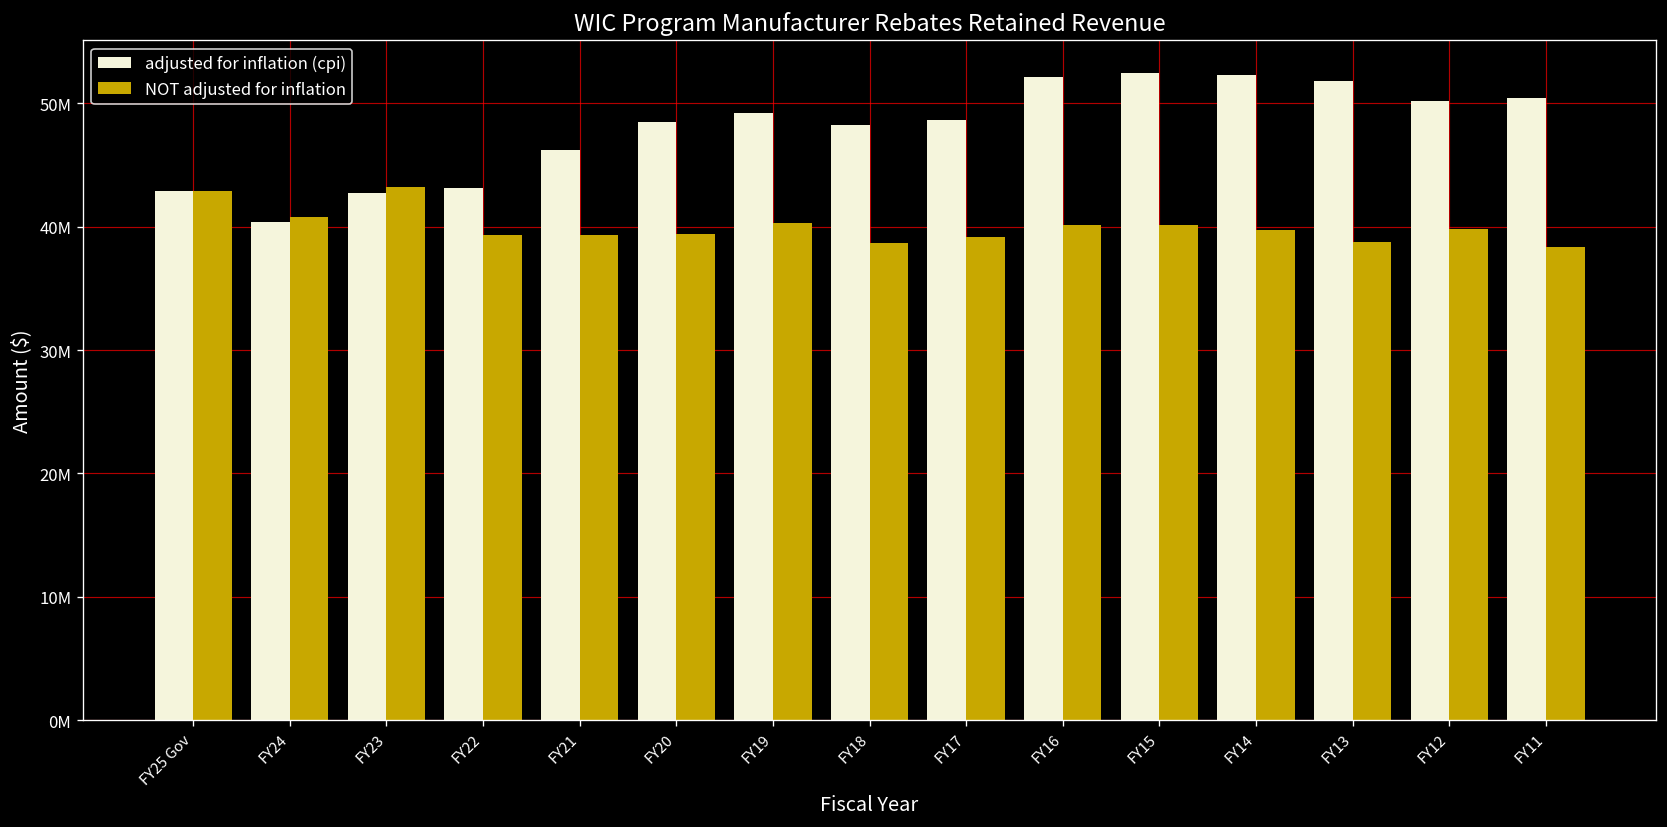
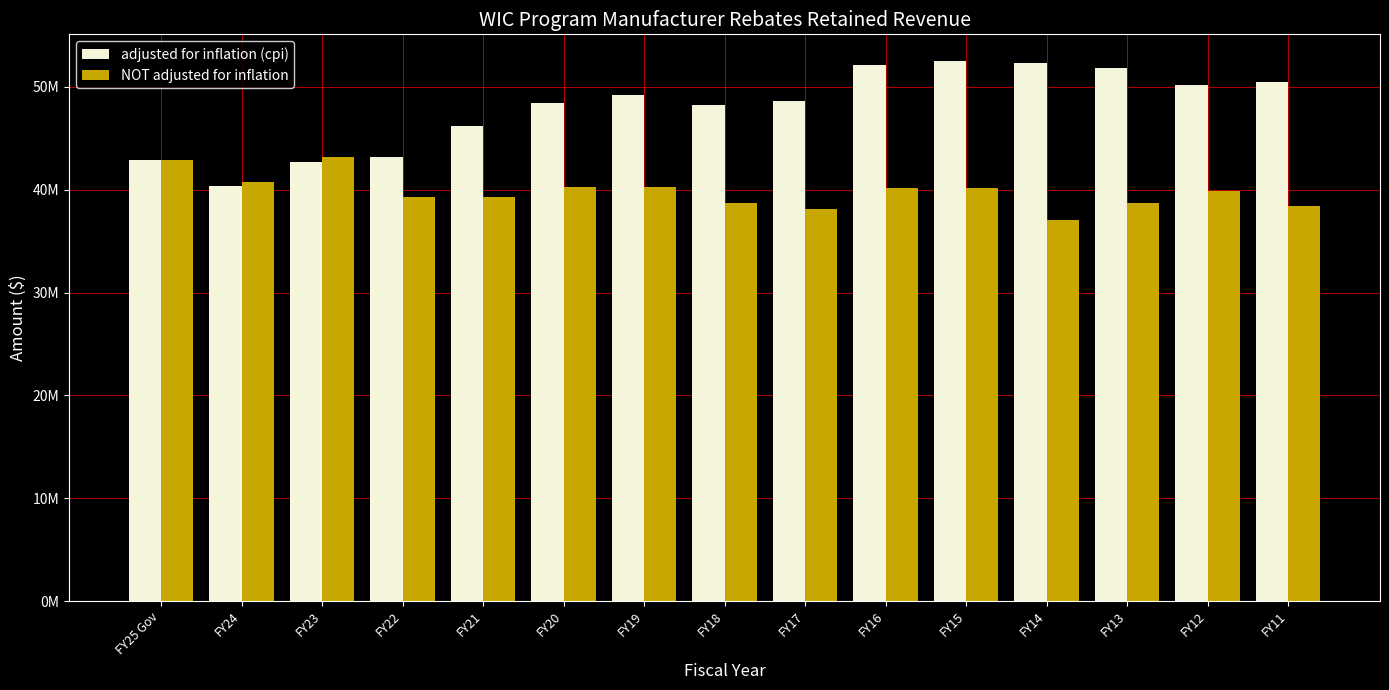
  {
    "adjusted for inflation (cpi)": {
      "FY25 Gov": 42900000,
      "FY24": 40400000,
      "FY23": 42700000,
      "FY22": 43100000,
      "FY21": 46200000,
      "FY20": 48400000,
      "FY19": 49200000,
      "FY18": 48200000,
      "FY17": 48600000,
      "FY16": 52100000,
      "FY15": 52500000,
      "FY14": 52300000,
      "FY13": 51800000,
      "FY12": 50100000,
      "FY11": 50400000
    },
    "NOT adjusted for inflation": {
      "FY25 Gov": 42900000,
      "FY24": 40800000,
      "FY23": 43200000,
      "FY22": 39300000,
      "FY21": 39300000,
-     "FY20": 39400000,
+     "FY20": 40300000,
      "FY19": 40300000,
      "FY18": 38700000,
-     "FY17": 39100000,
+     "FY17": 38100000,
      "FY16": 40100000,
      "FY15": 40100000,
-     "FY14": 39700000,
+     "FY14": 37100000,
      "FY13": 38700000,
      "FY12": 39800000,
      "FY11": 38400000
    }
  }
